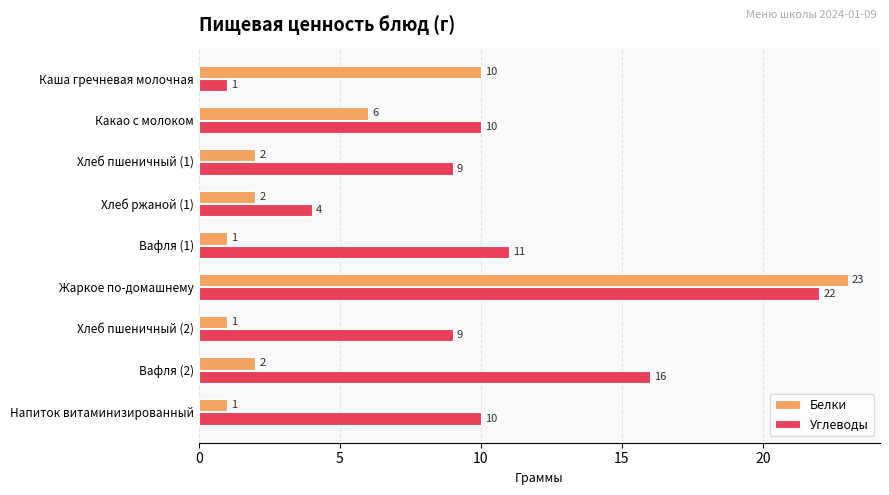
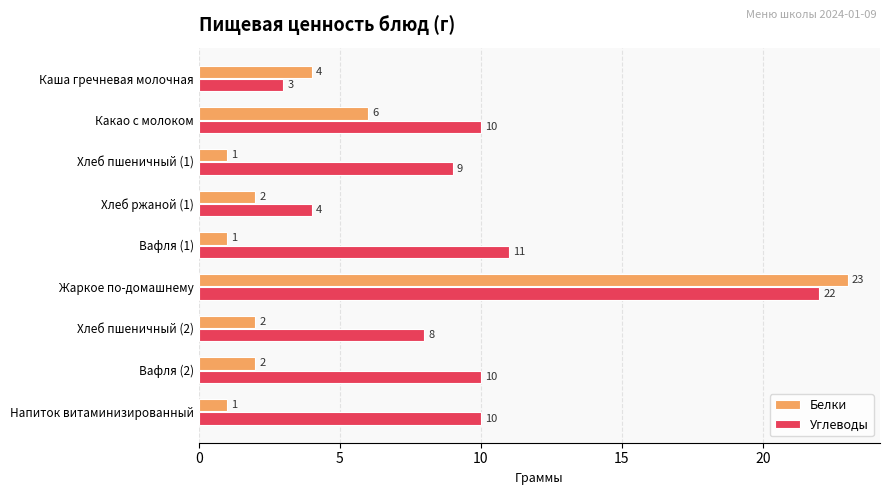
  {
    "Белки": {
-     "Каша гречневая молочная": 10,
+     "Каша гречневая молочная": 4,
      "Какао с молоком": 6,
-     "Хлеб пшеничный (1)": 2,
+     "Хлеб пшеничный (1)": 1,
      "Хлеб ржаной (1)": 2,
      "Вафля (1)": 1,
      "Жаркое по-домашнему": 23,
-     "Хлеб пшеничный (2)": 1,
+     "Хлеб пшеничный (2)": 2,
      "Вафля (2)": 2,
      "Напиток витаминизированный": 1
    },
    "Углеводы": {
-     "Каша гречневая молочная": 1,
+     "Каша гречневая молочная": 3,
      "Какао с молоком": 10,
      "Хлеб пшеничный (1)": 9,
      "Хлеб ржаной (1)": 4,
      "Вафля (1)": 11,
      "Жаркое по-домашнему": 22,
-     "Хлеб пшеничный (2)": 9,
-     "Вафля (2)": 16,
+     "Хлеб пшеничный (2)": 8,
+     "Вафля (2)": 10,
      "Напиток витаминизированный": 10
    }
  }
